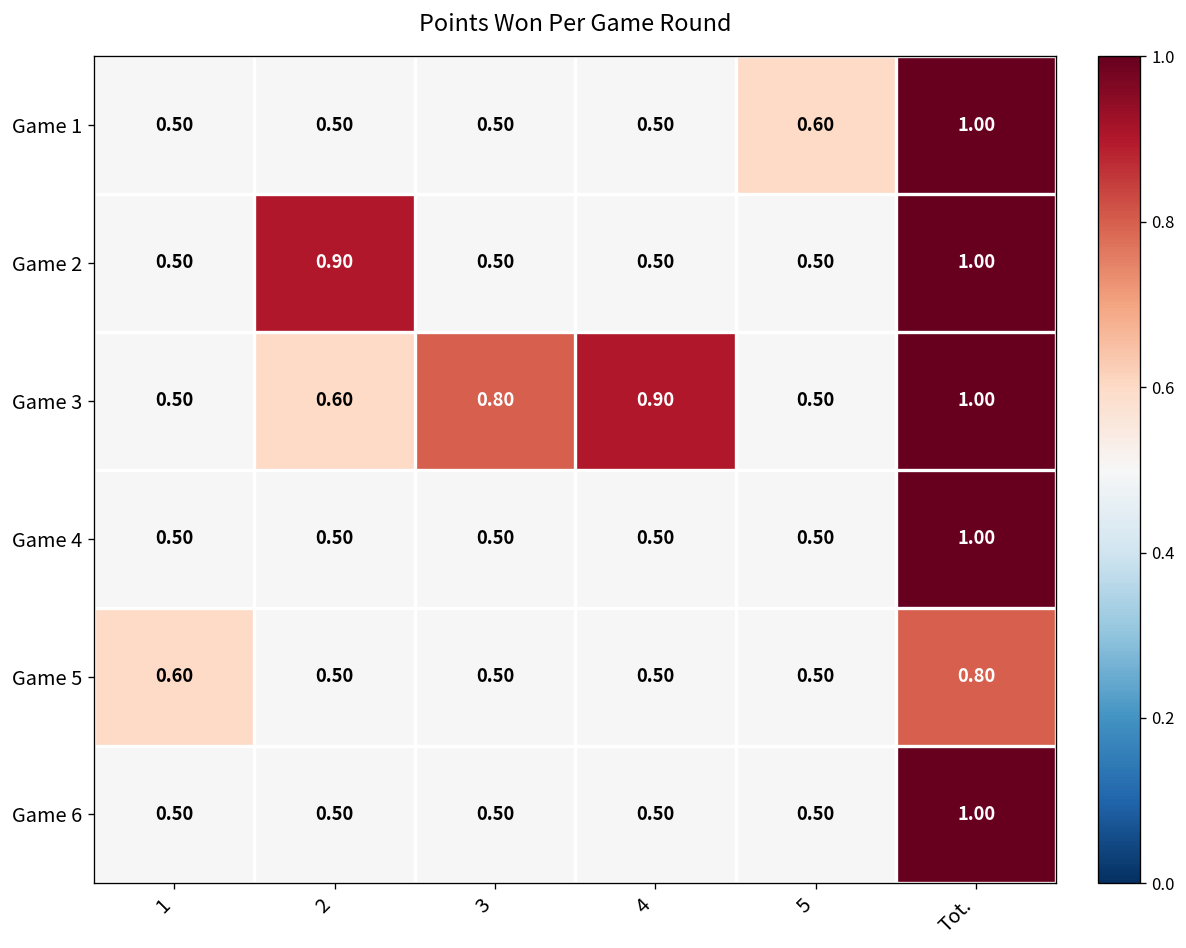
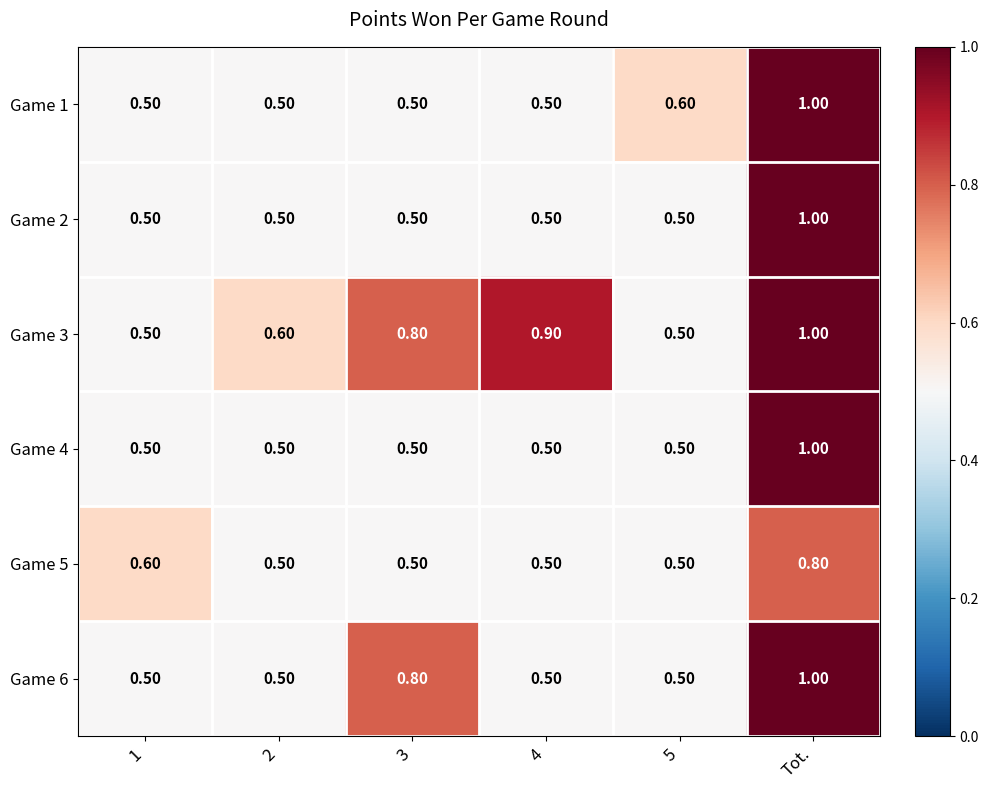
  {
    "Game 1": {
      "1": 0.50,
      "2": 0.50,
      "3": 0.50,
      "4": 0.50,
      "5": 0.60,
      "Tot.": 1.00
    },
    "Game 2": {
      "1": 0.50,
-     "2": 0.90,
+     "2": 0.50,
      "3": 0.50,
      "4": 0.50,
      "5": 0.50,
      "Tot.": 1.00
    },
    "Game 3": {
      "1": 0.50,
      "2": 0.60,
      "3": 0.80,
      "4": 0.90,
      "5": 0.50,
      "Tot.": 1.00
    },
    "Game 4": {
      "1": 0.50,
      "2": 0.50,
      "3": 0.50,
      "4": 0.50,
      "5": 0.50,
      "Tot.": 1.00
    },
    "Game 5": {
      "1": 0.60,
      "2": 0.50,
      "3": 0.50,
      "4": 0.50,
      "5": 0.50,
      "Tot.": 0.80
    },
    "Game 6": {
      "1": 0.50,
      "2": 0.50,
-     "3": 0.50,
+     "3": 0.80,
      "4": 0.50,
      "5": 0.50,
      "Tot.": 1.00
    }
  }
